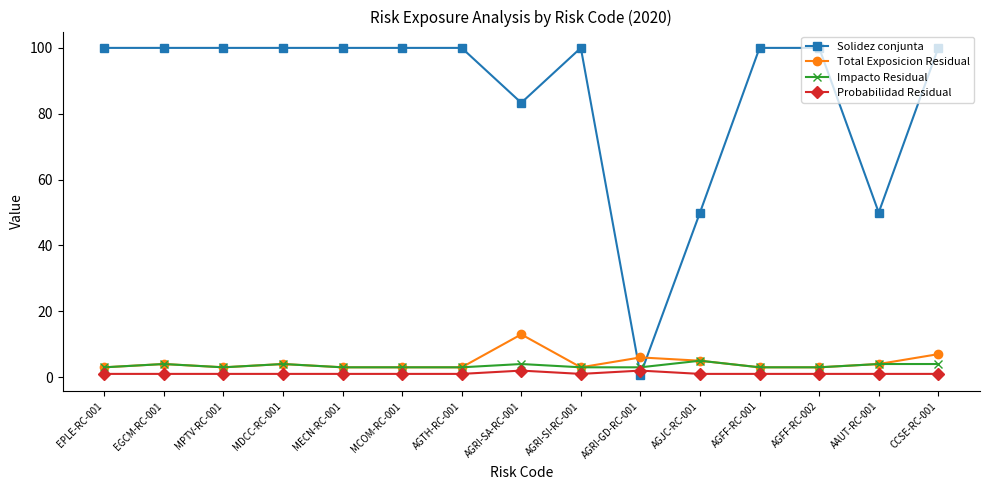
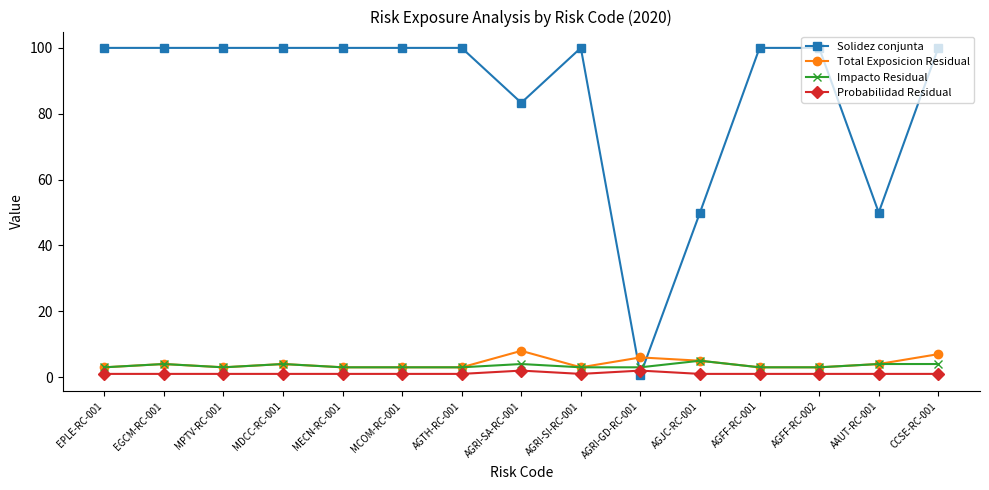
  {
    "Solidez conjunta": {
      "EPLE-RC-001": 100,
      "EGCM-RC-001": 100,
      "MPTV-RC-001": 100,
      "MDCC-RC-001": 100,
      "MECN-RC-001": 100,
      "MCOM-RC-001": 100,
      "AGTH-RC-001": 100,
      "AGRI-SA-RC-001": 83,
      "AGRI-SI-RC-001": 100,
      "AGRI-GD-RC-001": 1,
      "AGJC-RC-001": 50,
      "AGFF-RC-001": 100,
      "AAUT-RC-001": 50
    },
    "Total Exposicion Residual": {
-     "AGRI-SA-RC-001": 13,
+     "AGRI-SA-RC-001": 8,
      "AGRI-GD-RC-001": 6,
      "CCSE-RC-001": 7
    },
    "Impacto Residual": {
      "AGRI-SA-RC-001": 4,
      "AGRI-GD-RC-001": 3,
      "CCSE-RC-001": 4
    },
    "Probabilidad Residual": {
      "EPLE-RC-001": 1,
      "EGCM-RC-001": 1,
      "MPTV-RC-001": 1,
      "MDCC-RC-001": 1,
      "MECN-RC-001": 1,
      "MCOM-RC-001": 1,
      "AGTH-RC-001": 1,
      "AGRI-SA-RC-001": 2,
      "AGRI-SI-RC-001": 1,
      "AGRI-GD-RC-001": 2,
      "AGJC-RC-001": 1,
      "AGFF-RC-001": 1,
      "AGFF-RC-002": 1,
      "AAUT-RC-001": 1,
      "CCSE-RC-001": 1
    }
  }
